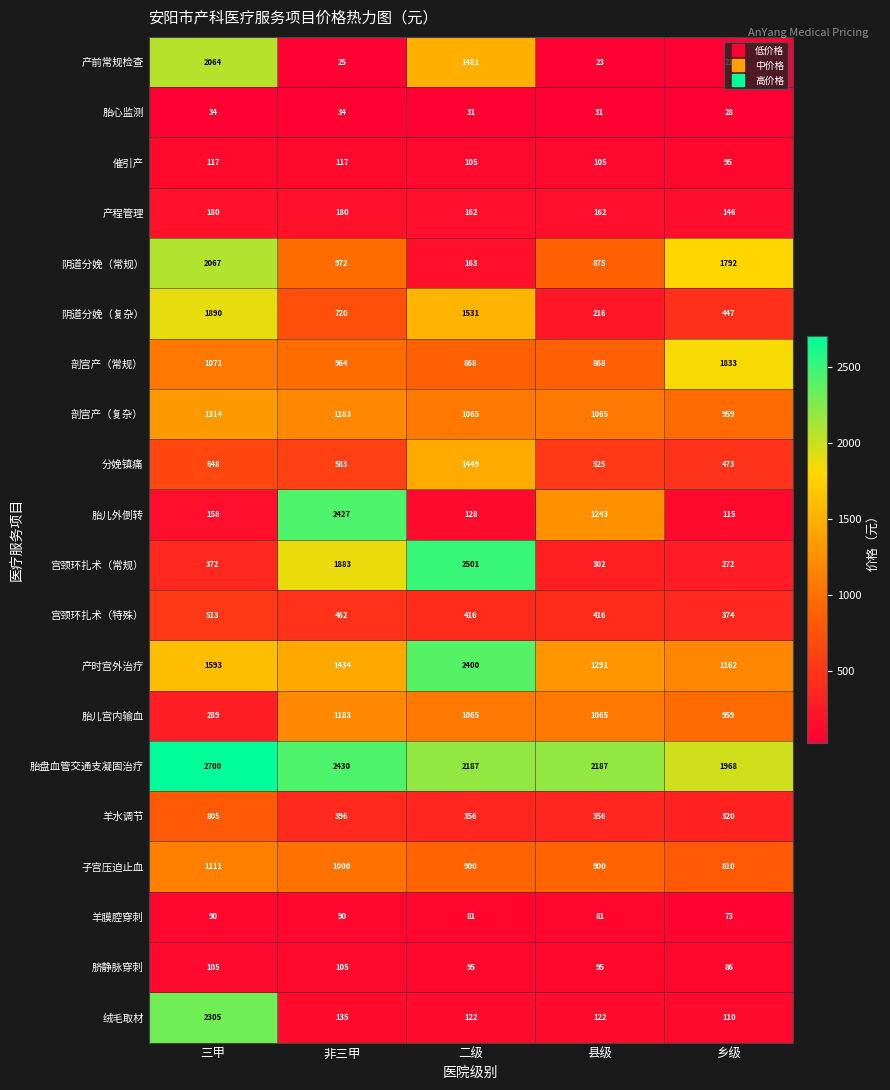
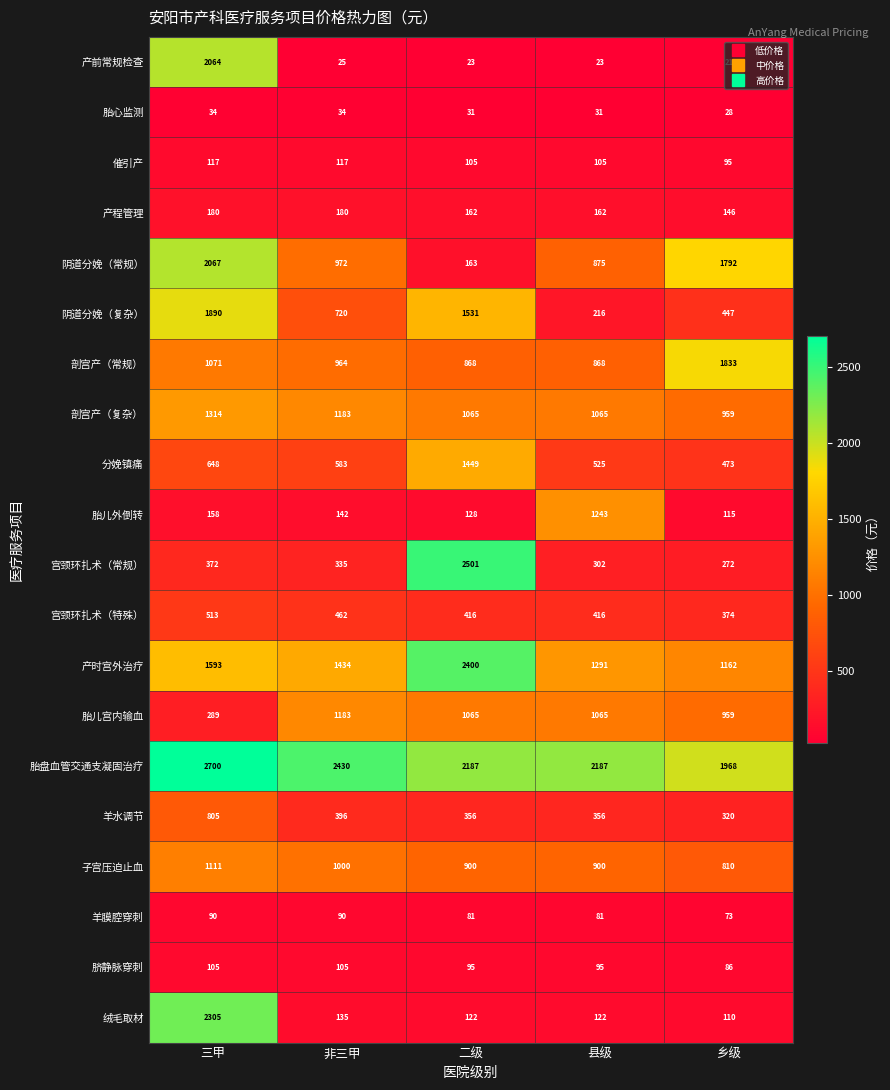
  {
    "产前常规检查": {
      "三甲": 2064,
      "非三甲": 25,
-     "二级": 1481,
+     "二级": 23,
      "县级": 23
    },
    "胎心监测": {
      "三甲": 34,
      "非三甲": 34,
      "二级": 31,
      "县级": 31,
      "乡级": 28
    },
    "催引产": {
      "三甲": 117,
      "非三甲": 117,
      "二级": 105,
      "县级": 105,
      "乡级": 95
    },
    "产程管理": {
      "三甲": 180,
      "非三甲": 180,
      "二级": 162,
      "县级": 162,
      "乡级": 146
    },
    "阴道分娩（常规）": {
      "三甲": 2067,
      "非三甲": 972,
      "二级": 163,
      "县级": 875,
      "乡级": 1792
    },
    "阴道分娩（复杂）": {
      "三甲": 1890,
      "非三甲": 720,
      "二级": 1531,
      "县级": 216,
      "乡级": 447
    },
    "剖宫产（常规）": {
      "三甲": 1071,
      "非三甲": 964,
      "二级": 868,
      "县级": 868,
      "乡级": 1833
    },
    "剖宫产（复杂）": {
      "三甲": 1314,
      "非三甲": 1183,
      "二级": 1065,
      "县级": 1065,
      "乡级": 959
    },
    "分娩镇痛": {
      "三甲": 648,
      "非三甲": 583,
      "二级": 1449,
      "县级": 525,
      "乡级": 473
    },
    "胎儿外倒转": {
      "三甲": 158,
-     "非三甲": 2427,
+     "非三甲": 142,
      "二级": 128,
      "县级": 1243,
      "乡级": 115
    },
    "宫颈环扎术（常规）": {
      "三甲": 372,
-     "非三甲": 1883,
+     "非三甲": 335,
      "二级": 2501,
      "县级": 302,
      "乡级": 272
    },
    "宫颈环扎术（特殊）": {
      "三甲": 513,
      "非三甲": 462,
      "二级": 416,
      "县级": 416,
      "乡级": 374
    },
    "产时宫外治疗": {
      "三甲": 1593,
      "非三甲": 1434,
      "二级": 2400,
      "县级": 1291,
      "乡级": 1162
    },
    "胎儿宫内输血": {
      "三甲": 289,
      "非三甲": 1183,
      "二级": 1065,
      "县级": 1065,
      "乡级": 959
    },
    "胎盘血管交通支凝固治疗": {
      "三甲": 2700,
      "非三甲": 2430,
      "二级": 2187,
      "县级": 2187,
      "乡级": 1968
    },
    "羊水调节": {
      "三甲": 805,
      "非三甲": 396,
      "二级": 356,
      "县级": 356,
      "乡级": 320
    },
    "子宫压迫止血": {
      "三甲": 1111,
      "非三甲": 1000,
      "二级": 900,
      "县级": 900,
      "乡级": 810
    },
    "羊膜腔穿刺": {
      "三甲": 90,
      "非三甲": 90,
      "二级": 81,
      "县级": 81,
      "乡级": 73
    },
    "脐静脉穿刺": {
      "三甲": 105,
      "非三甲": 105,
      "二级": 95,
      "县级": 95,
      "乡级": 86
    },
    "绒毛取材": {
      "三甲": 2305,
      "非三甲": 135,
      "二级": 122,
      "县级": 122,
      "乡级": 110
    }
  }
